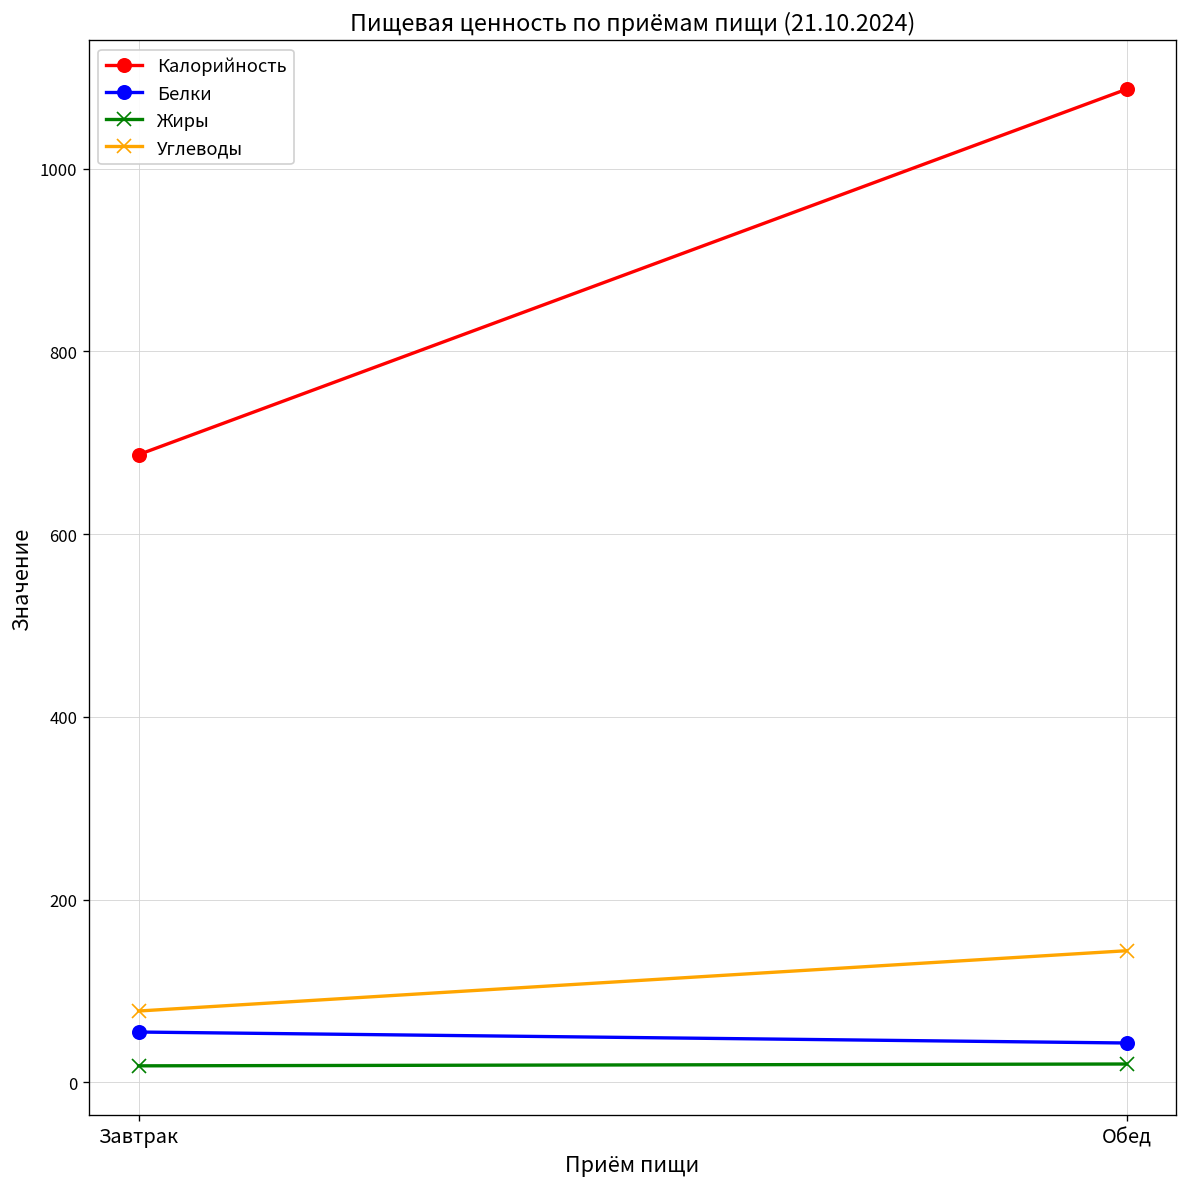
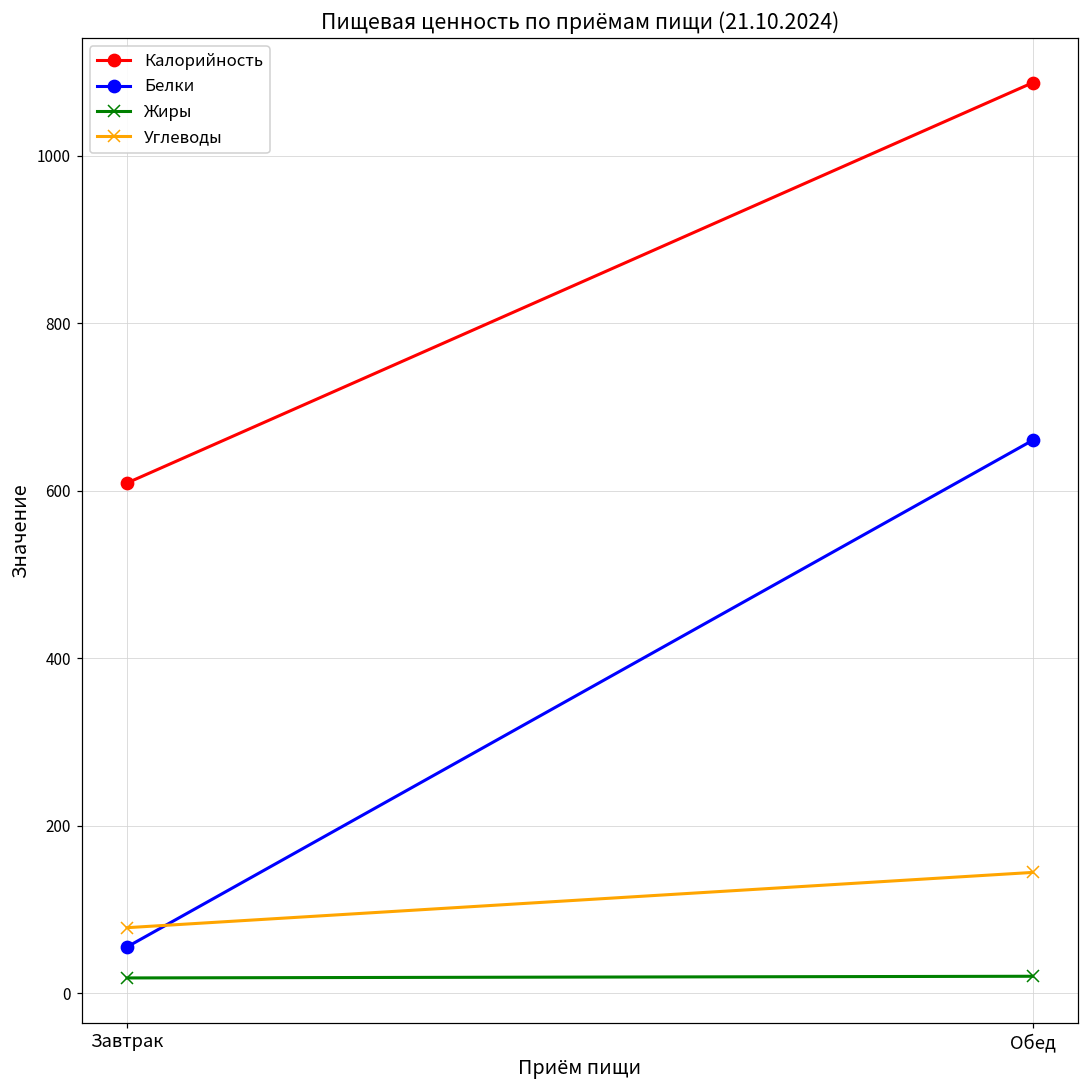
  {
    "Калорийность": {
-     "Завтрак": 690,
+     "Завтрак": 610,
      "Обед": 1090
    },
    "Белки": {
      "Завтрак": 60,
-     "Обед": 40
+     "Обед": 660
    },
    "Жиры": {
      "Завтрак": 20,
      "Обед": 20
    },
    "Углеводы": {
      "Завтрак": 80,
      "Обед": 140
    }
  }
